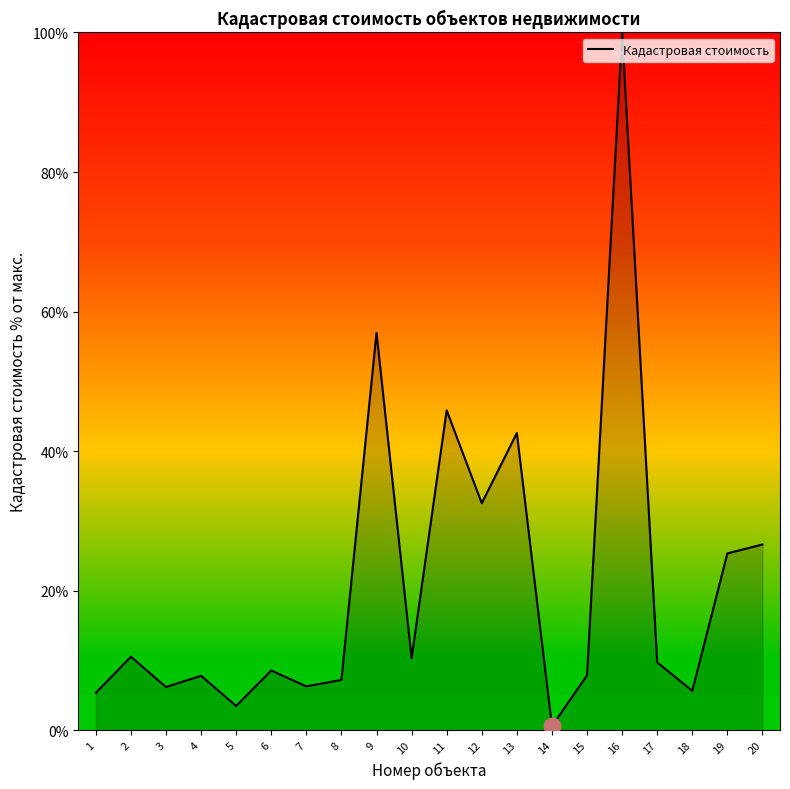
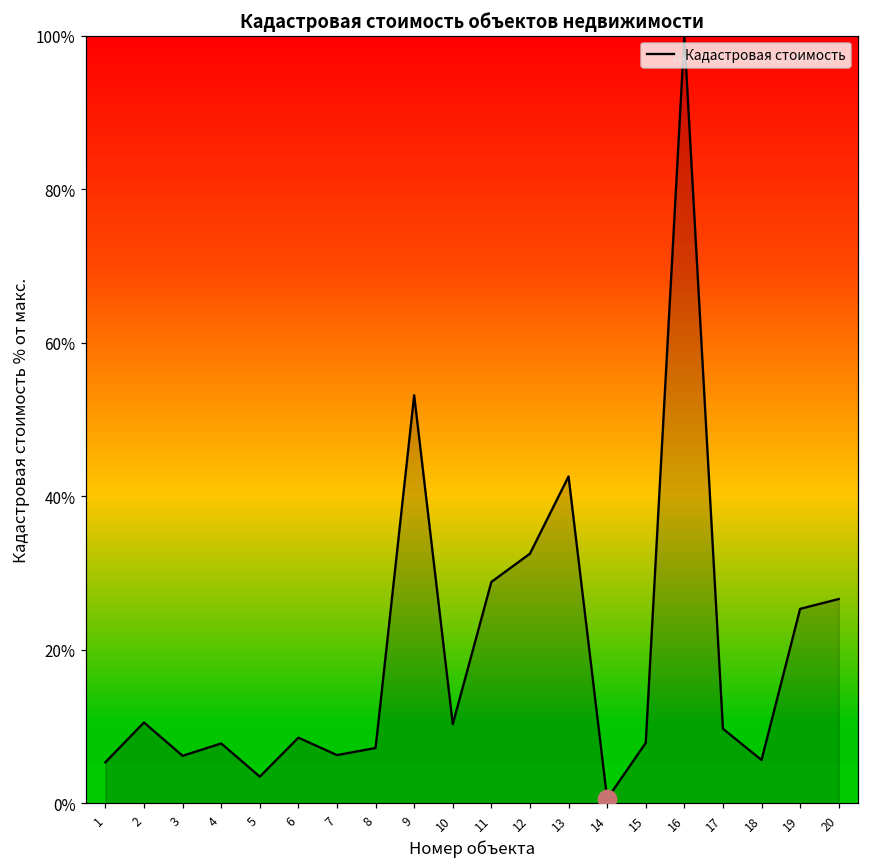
  {
    "Кадастровая стоимость": {
      "1": "5%",
      "2": "11%",
      "3": "6%",
      "4": "8%",
      "6": "9%",
      "7": "6%",
      "8": "7%",
-     "9": "57%",
+     "9": "53%",
      "10": "10%",
-     "11": "46%",
+     "11": "29%",
      "12": "33%",
      "13": "43%",
      "15": "8%",
      "17": "10%",
      "18": "6%",
      "19": "25%",
      "20": "27%"
    }
  }
